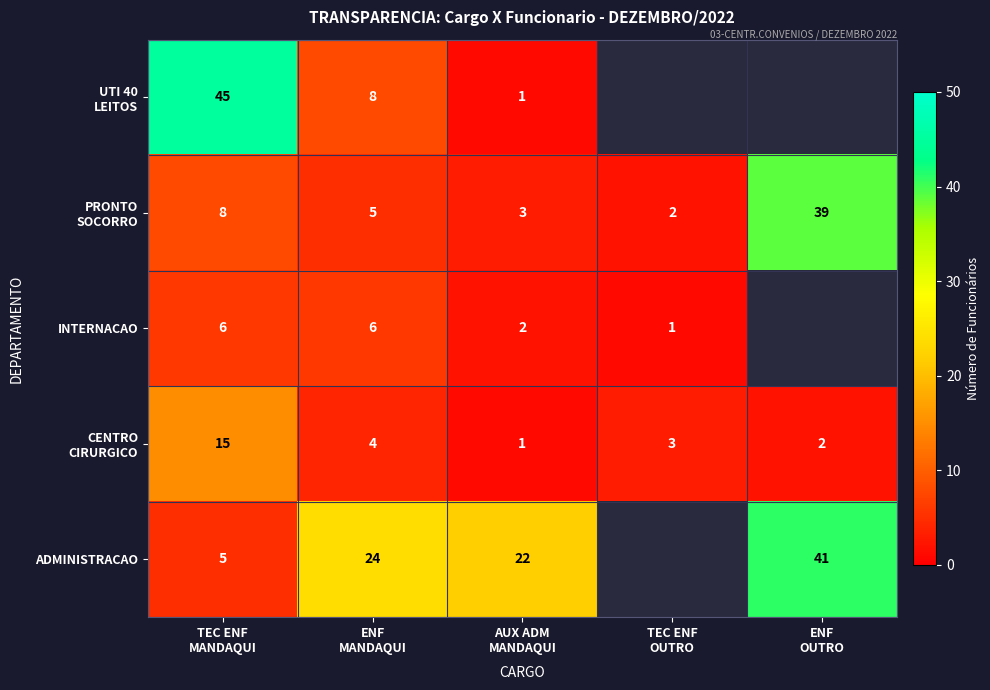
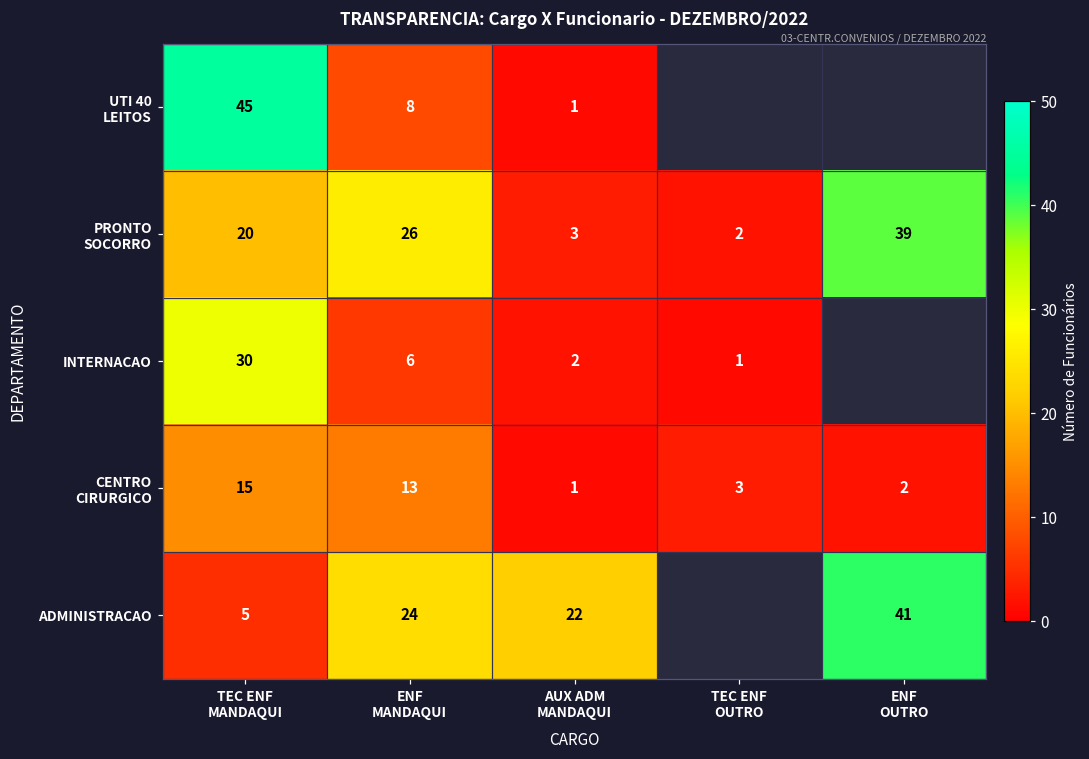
  {
    "UTI 40 LEITOS": {
      "TEC ENF MANDAQUI": 45,
      "ENF MANDAQUI": 8,
      "AUX ADM MANDAQUI": 1
    },
    "PRONTO SOCORRO": {
-     "TEC ENF MANDAQUI": 8,
-     "ENF MANDAQUI": 5,
+     "TEC ENF MANDAQUI": 20,
+     "ENF MANDAQUI": 26,
      "AUX ADM MANDAQUI": 3,
      "TEC ENF OUTRO": 2,
      "ENF OUTRO": 39
    },
    "INTERNACAO": {
-     "TEC ENF MANDAQUI": 6,
+     "TEC ENF MANDAQUI": 30,
      "ENF MANDAQUI": 6,
      "AUX ADM MANDAQUI": 2,
      "TEC ENF OUTRO": 1
    },
    "CENTRO CIRURGICO": {
      "TEC ENF MANDAQUI": 15,
-     "ENF MANDAQUI": 4,
+     "ENF MANDAQUI": 13,
      "AUX ADM MANDAQUI": 1,
      "TEC ENF OUTRO": 3,
      "ENF OUTRO": 2
    },
    "ADMINISTRACAO": {
      "TEC ENF MANDAQUI": 5,
      "ENF MANDAQUI": 24,
      "AUX ADM MANDAQUI": 22,
      "ENF OUTRO": 41
    }
  }
